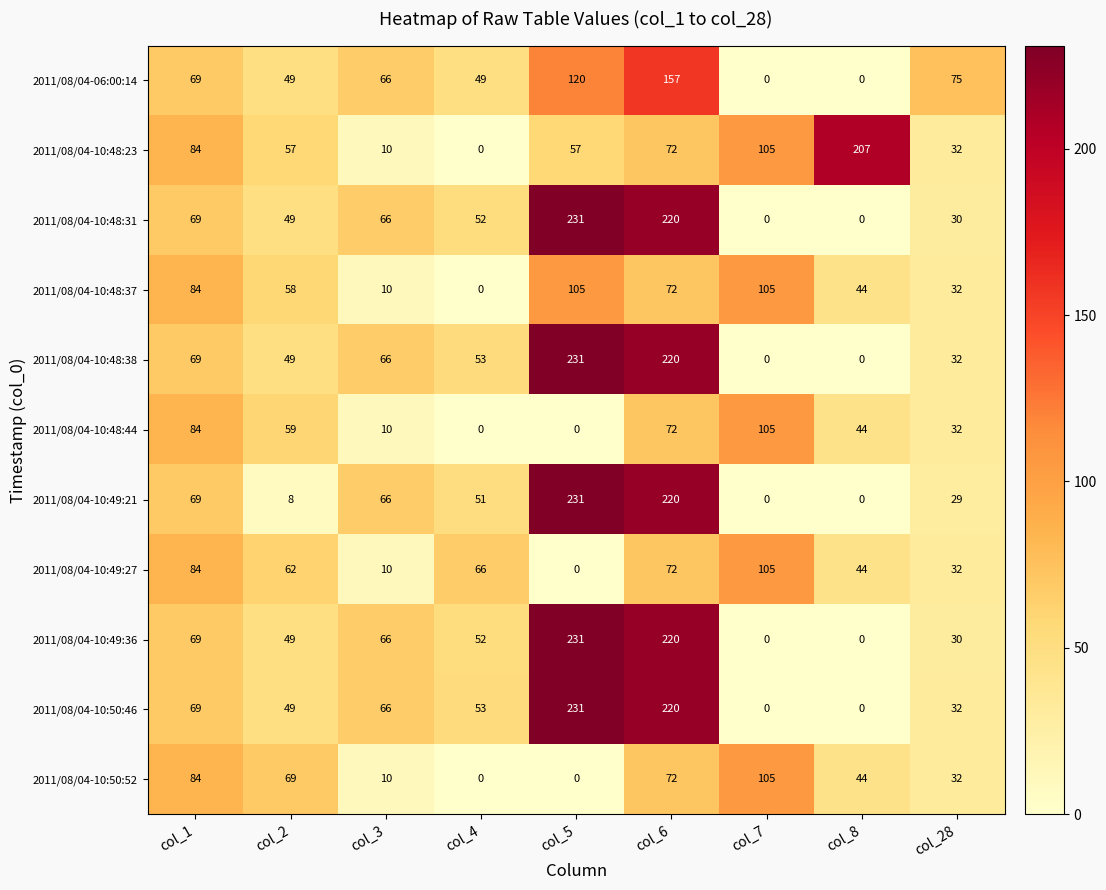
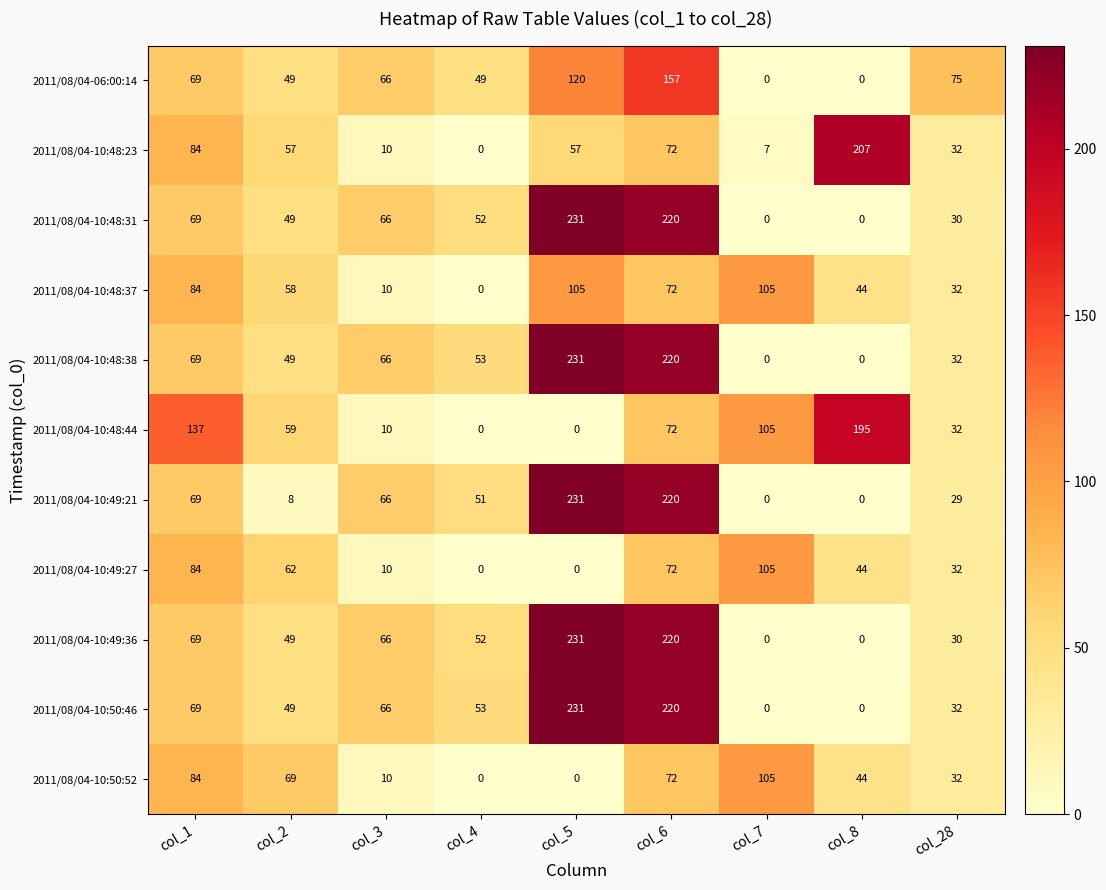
  {
    "2011/08/04-06:00:14": {
      "col_1": 69,
      "col_2": 49,
      "col_3": 66,
      "col_4": 49,
      "col_5": 120,
      "col_6": 157,
      "col_7": 0,
      "col_8": 0,
      "col_28": 75
    },
    "2011/08/04-10:48:23": {
      "col_1": 84,
      "col_2": 57,
      "col_3": 10,
      "col_4": 0,
      "col_5": 57,
      "col_6": 72,
-     "col_7": 105,
+     "col_7": 7,
      "col_8": 207,
      "col_28": 32
    },
    "2011/08/04-10:48:31": {
      "col_1": 69,
      "col_2": 49,
      "col_3": 66,
      "col_4": 52,
      "col_5": 231,
      "col_6": 220,
      "col_7": 0,
      "col_8": 0,
      "col_28": 30
    },
    "2011/08/04-10:48:37": {
      "col_1": 84,
      "col_2": 58,
      "col_3": 10,
      "col_4": 0,
      "col_5": 105,
      "col_6": 72,
      "col_7": 105,
      "col_8": 44,
      "col_28": 32
    },
    "2011/08/04-10:48:38": {
      "col_1": 69,
      "col_2": 49,
      "col_3": 66,
      "col_4": 53,
      "col_5": 231,
      "col_6": 220,
      "col_7": 0,
      "col_8": 0,
      "col_28": 32
    },
    "2011/08/04-10:48:44": {
-     "col_1": 84,
+     "col_1": 137,
      "col_2": 59,
      "col_3": 10,
      "col_4": 0,
      "col_5": 0,
      "col_6": 72,
      "col_7": 105,
-     "col_8": 44,
+     "col_8": 195,
      "col_28": 32
    },
    "2011/08/04-10:49:21": {
      "col_1": 69,
      "col_2": 8,
      "col_3": 66,
      "col_4": 51,
      "col_5": 231,
      "col_6": 220,
      "col_7": 0,
      "col_8": 0,
      "col_28": 29
    },
    "2011/08/04-10:49:27": {
      "col_1": 84,
      "col_2": 62,
      "col_3": 10,
-     "col_4": 66,
+     "col_4": 0,
      "col_5": 0,
      "col_6": 72,
      "col_7": 105,
      "col_8": 44,
      "col_28": 32
    },
    "2011/08/04-10:49:36": {
      "col_1": 69,
      "col_2": 49,
      "col_3": 66,
      "col_4": 52,
      "col_5": 231,
      "col_6": 220,
      "col_7": 0,
      "col_8": 0,
      "col_28": 30
    },
    "2011/08/04-10:50:46": {
      "col_1": 69,
      "col_2": 49,
      "col_3": 66,
      "col_4": 53,
      "col_5": 231,
      "col_6": 220,
      "col_7": 0,
      "col_8": 0,
      "col_28": 32
    },
    "2011/08/04-10:50:52": {
      "col_1": 84,
      "col_2": 69,
      "col_3": 10,
      "col_4": 0,
      "col_5": 0,
      "col_6": 72,
      "col_7": 105,
      "col_8": 44,
      "col_28": 32
    }
  }
